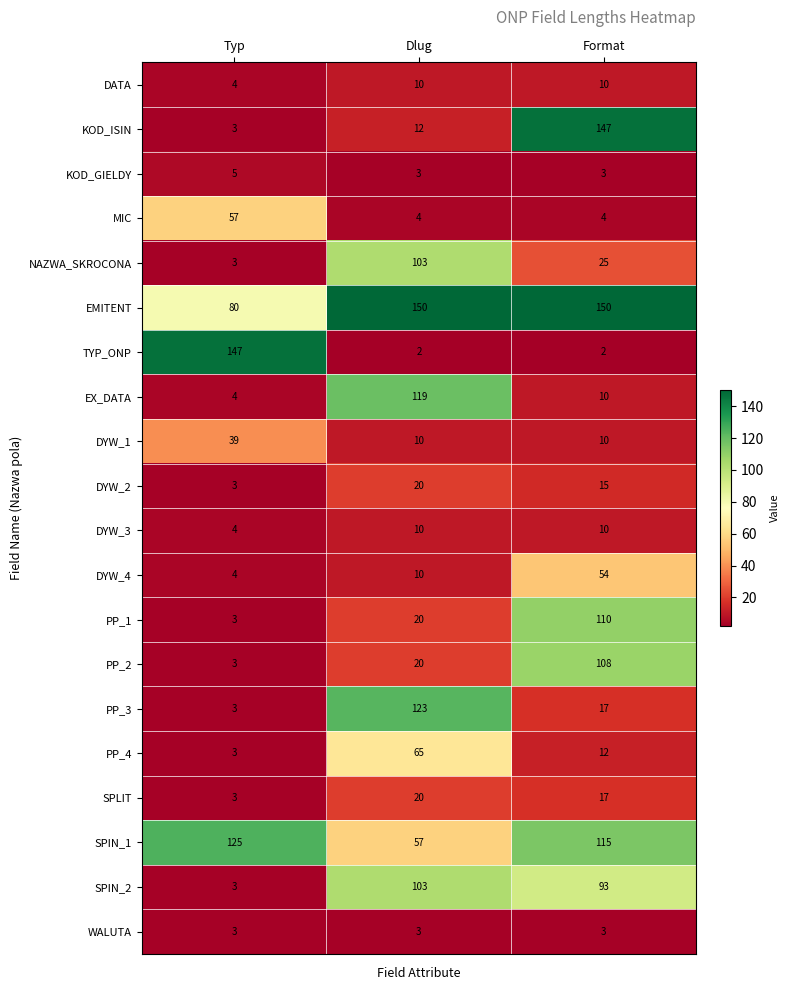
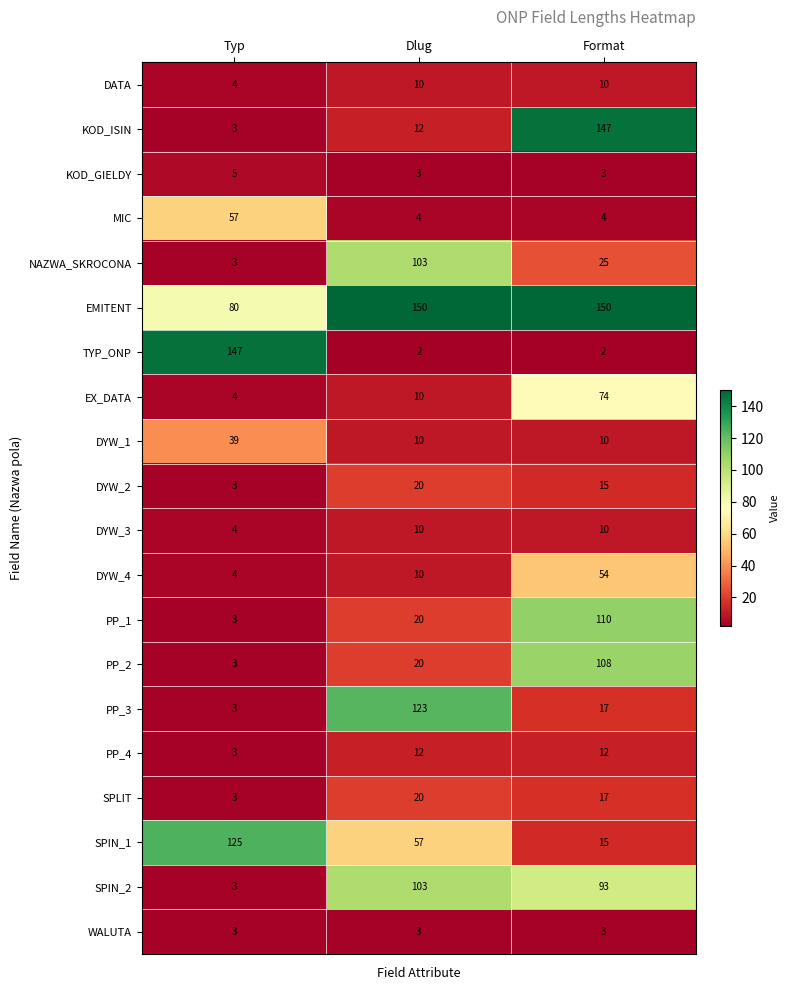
  {
    "DATA": {
      "Typ": 4,
      "Dlug": 10,
      "Format": 10
    },
    "KOD_ISIN": {
      "Typ": 3,
      "Dlug": 12,
      "Format": 147
    },
    "KOD_GIELDY": {
      "Typ": 5,
      "Dlug": 3,
      "Format": 3
    },
    "MIC": {
      "Typ": 57,
      "Dlug": 4,
      "Format": 4
    },
    "NAZWA_SKROCONA": {
      "Typ": 3,
      "Dlug": 103,
      "Format": 25
    },
    "EMITENT": {
      "Typ": 80,
      "Dlug": 150,
      "Format": 150
    },
    "TYP_ONP": {
      "Typ": 147,
      "Dlug": 2,
      "Format": 2
    },
    "EX_DATA": {
      "Typ": 4,
-     "Dlug": 119,
-     "Format": 10
+     "Dlug": 10,
+     "Format": 74
    },
    "DYW_1": {
      "Typ": 39,
      "Dlug": 10,
      "Format": 10
    },
    "DYW_2": {
      "Typ": 3,
      "Dlug": 20,
      "Format": 15
    },
    "DYW_3": {
      "Typ": 4,
      "Dlug": 10,
      "Format": 10
    },
    "DYW_4": {
      "Typ": 4,
      "Dlug": 10,
      "Format": 54
    },
    "PP_1": {
      "Typ": 3,
      "Dlug": 20,
      "Format": 110
    },
    "PP_2": {
      "Typ": 3,
      "Dlug": 20,
      "Format": 108
    },
    "PP_3": {
      "Typ": 3,
      "Dlug": 123,
      "Format": 17
    },
    "PP_4": {
      "Typ": 3,
-     "Dlug": 65,
+     "Dlug": 12,
      "Format": 12
    },
    "SPLIT": {
      "Typ": 3,
      "Dlug": 20,
      "Format": 17
    },
    "SPIN_1": {
      "Typ": 125,
      "Dlug": 57,
-     "Format": 115
+     "Format": 15
    },
    "SPIN_2": {
      "Typ": 3,
      "Dlug": 103,
      "Format": 93
    },
    "WALUTA": {
      "Typ": 3,
      "Dlug": 3,
      "Format": 3
    }
  }
